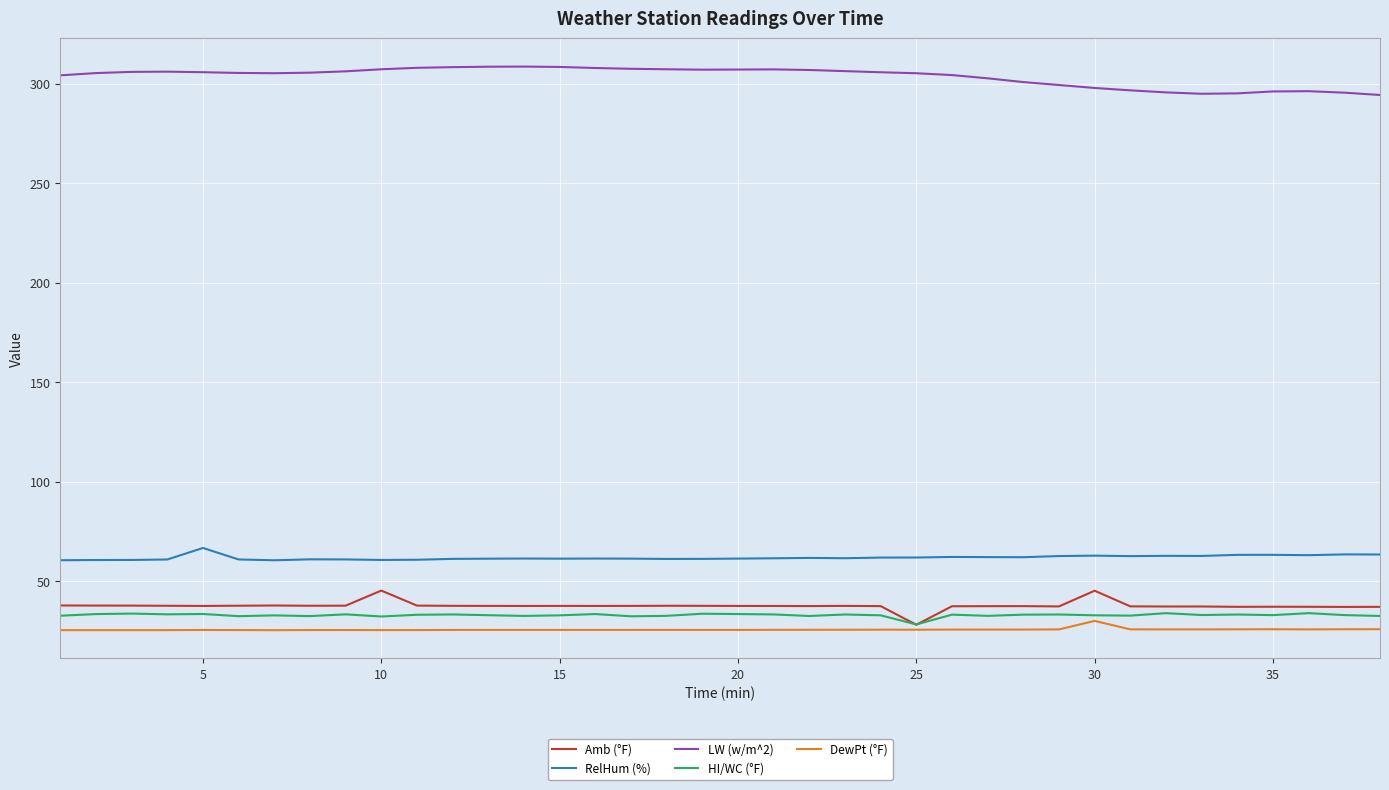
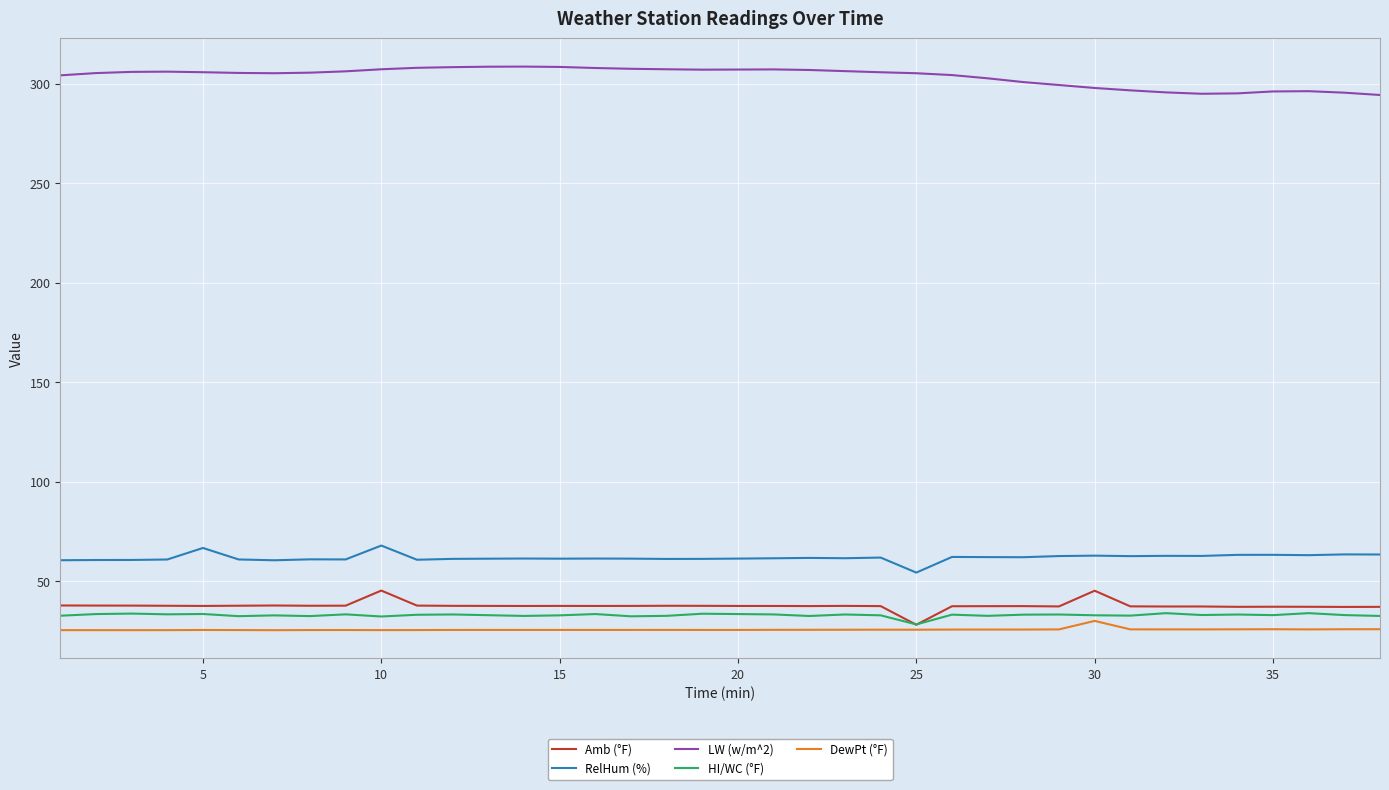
  {
    "Amb (°F)": {
      "5": 38,
      "10": 45,
      "15": 38,
      "20": 38,
      "30": 45,
      "35": 37
    },
    "RelHum (%)": {
      "5": 67,
-     "10": 61,
+     "10": 68,
      "15": 61,
      "20": 61,
-     "25": 62,
+     "25": 54,
      "30": 63,
      "35": 63
    },
    "LW (w/m^2)": {
      "5": 306,
      "10": 307,
      "15": 308,
      "20": 307,
      "25": 305,
      "30": 298,
      "35": 296
    },
    "HI/WC (°F)": {
      "5": 34,
      "10": 32,
      "15": 33,
      "20": 34,
      "30": 33,
      "35": 33
    },
    "DewPt (°F)": {
      "5": 26,
      "10": 26,
      "15": 26,
      "20": 26,
      "25": 26,
      "30": 30,
      "35": 26
    }
  }
